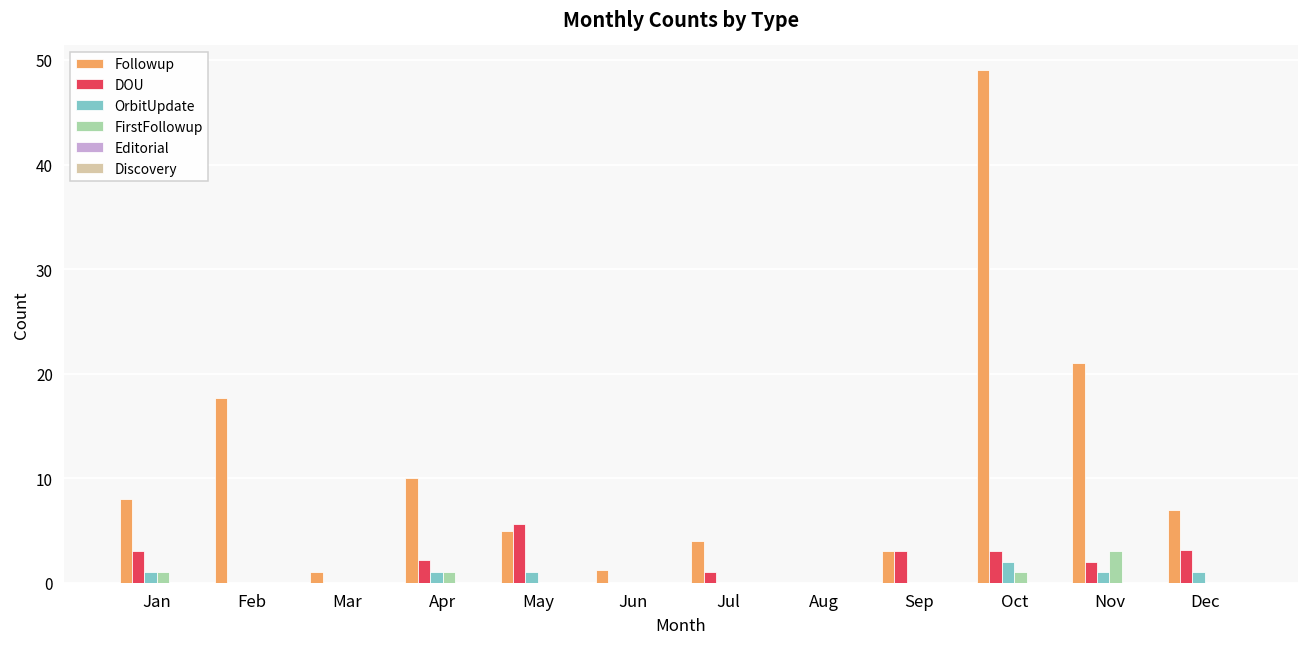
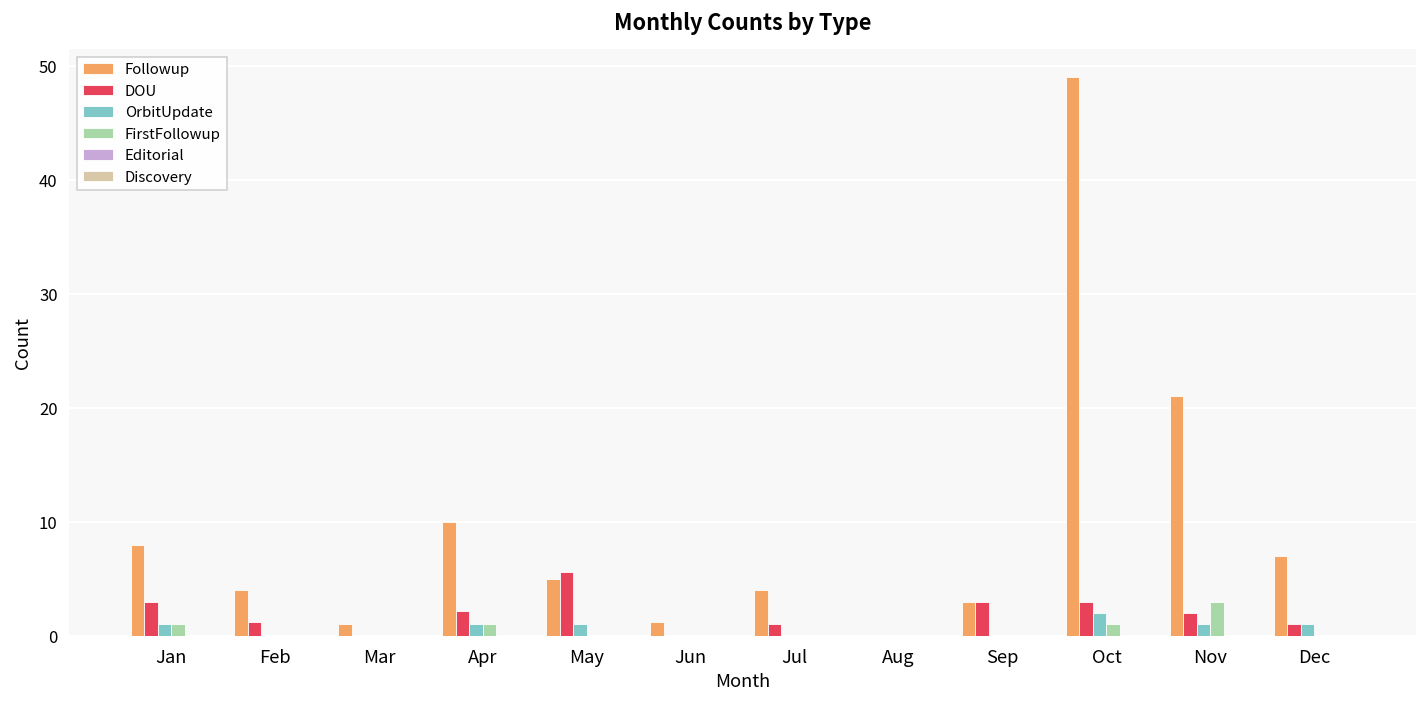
  {
    "Followup": {
      "Jan": 8,
-     "Feb": 18,
+     "Feb": 4,
      "Mar": 1,
      "Apr": 10,
      "May": 5,
      "Jun": 1,
      "Jul": 4,
      "Aug": 0,
      "Sep": 3,
      "Oct": 49,
      "Nov": 21,
      "Dec": 7
    },
    "DOU": {
      "Jan": 3,
-     "Feb": 0,
+     "Feb": 1,
      "Mar": 0,
      "Apr": 2,
      "May": 6,
      "Jun": 0,
      "Jul": 1,
      "Aug": 0,
      "Sep": 3,
      "Oct": 3,
      "Nov": 2,
-     "Dec": 3
+     "Dec": 1
    }
  }
